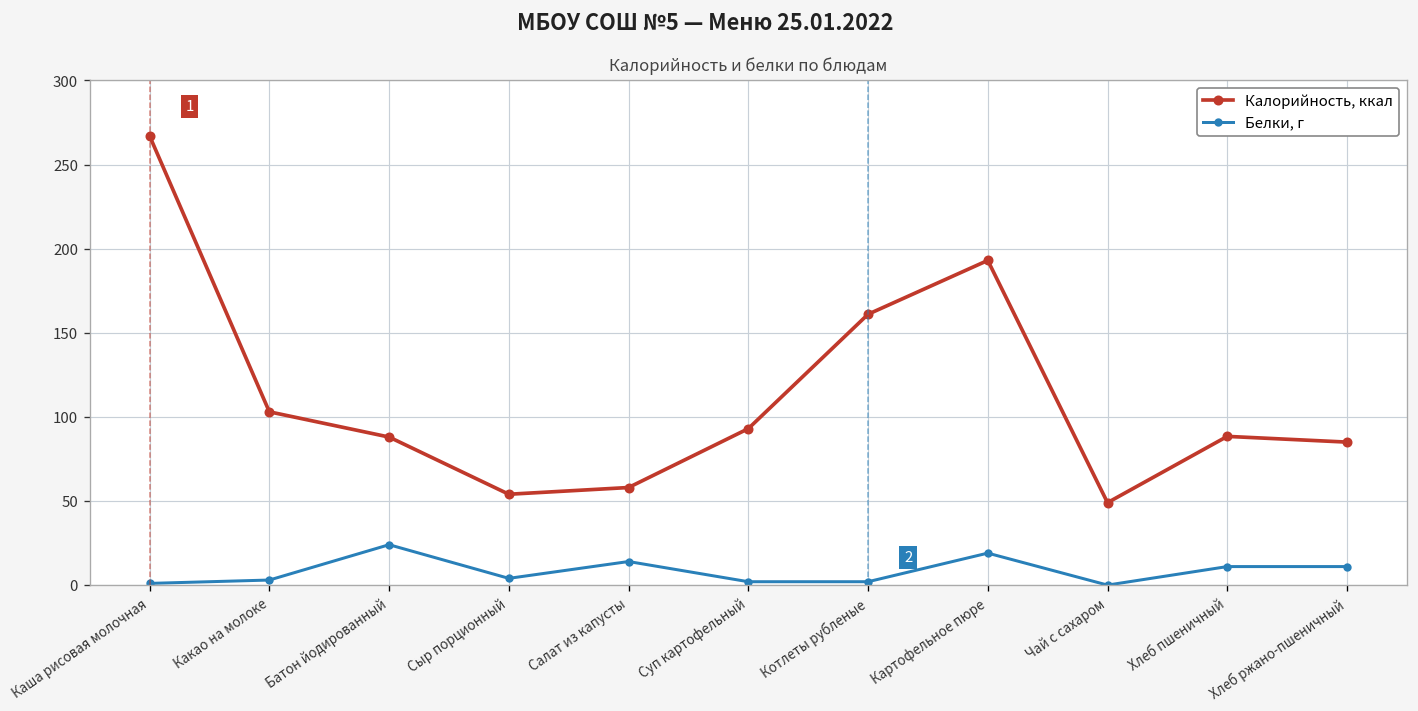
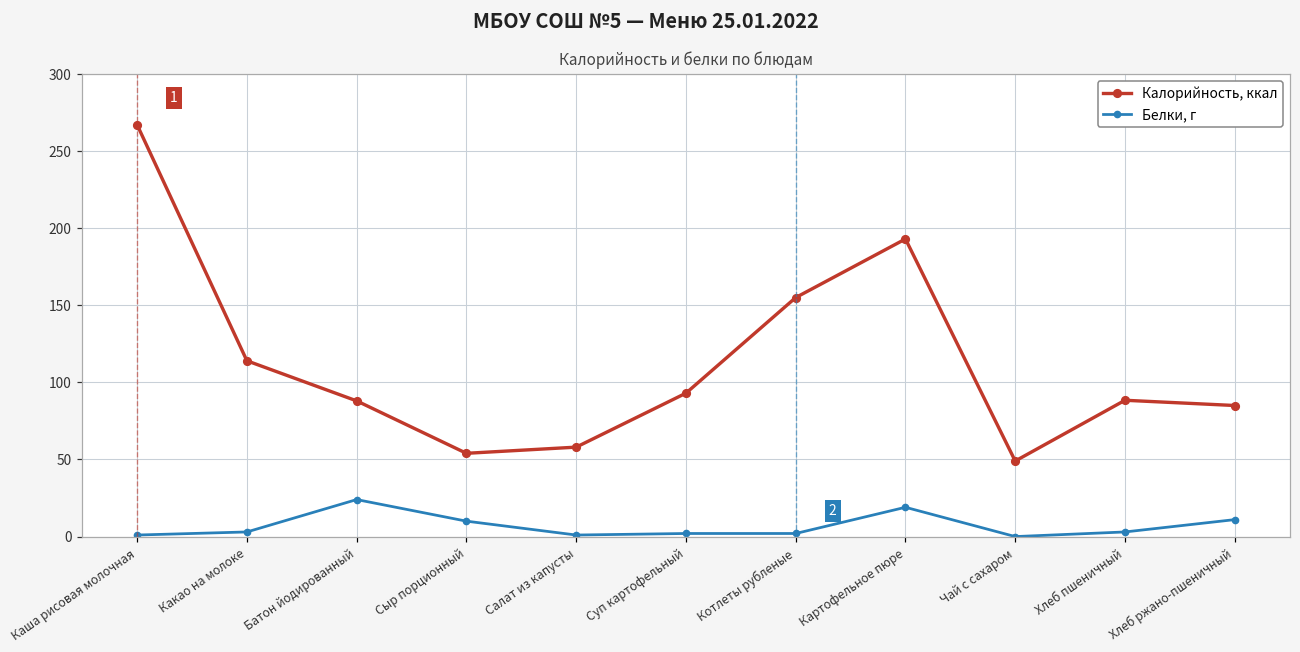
  {
    "Калорийность, ккал": {
      "Каша рисовая молочная": 267,
-     "Какао на молоке": 103,
+     "Какао на молоке": 114,
      "Батон йодированный": 88,
      "Сыр порционный": 54,
      "Салат из капусты": 58,
      "Суп картофельный": 93,
-     "Котлеты рубленые": 161,
+     "Котлеты рубленые": 155,
      "Картофельное пюре": 193,
      "Чай с сахаром": 49,
      "Хлеб пшеничный": 88,
      "Хлеб ржано-пшеничный": 85
    },
    "Белки, г": {
      "Каша рисовая молочная": 1,
      "Какао на молоке": 3,
      "Батон йодированный": 24,
-     "Сыр порционный": 4,
-     "Салат из капусты": 14,
+     "Сыр порционный": 10,
+     "Салат из капусты": 1,
      "Суп картофельный": 2,
      "Картофельное пюре": 19,
      "Чай с сахаром": 0,
-     "Хлеб пшеничный": 11,
+     "Хлеб пшеничный": 3,
      "Хлеб ржано-пшеничный": 11
    }
  }
